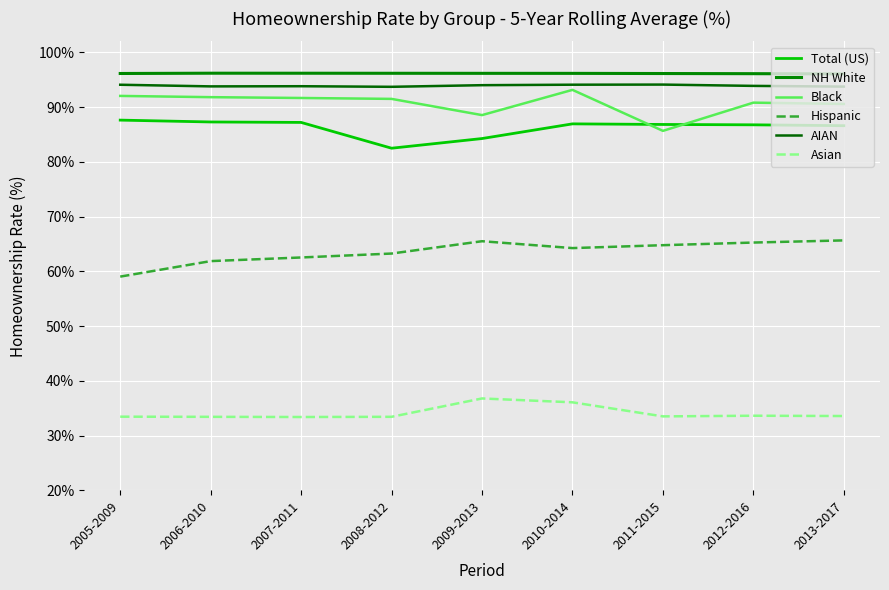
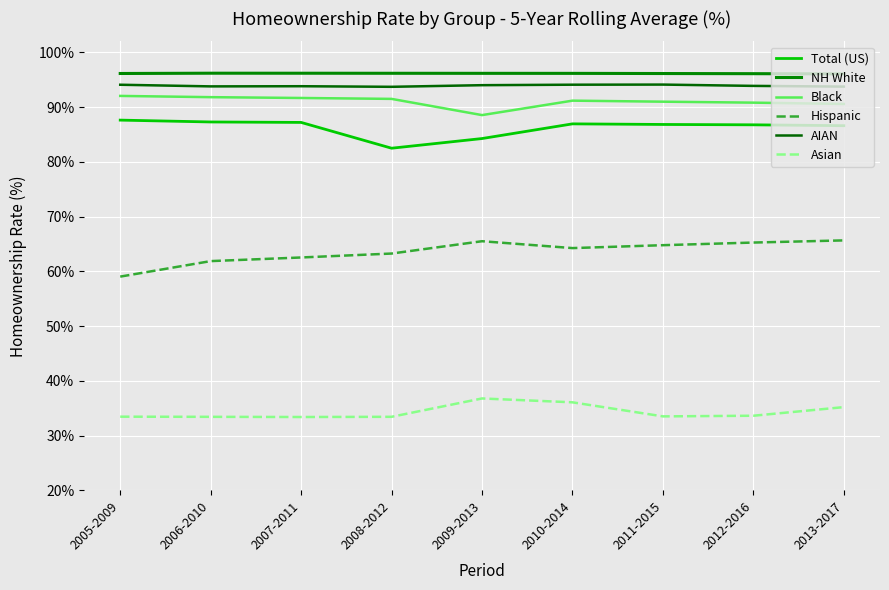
  {
    "Total (US)": {
      "2005-2009": "88%",
      "2006-2010": "87%",
      "2007-2011": "87%",
      "2008-2012": "82%",
      "2009-2013": "84%",
      "2010-2014": "87%",
      "2011-2015": "87%",
      "2012-2016": "87%"
    },
    "Black": {
      "2005-2009": "92%",
      "2006-2010": "92%",
      "2007-2011": "92%",
      "2008-2012": "91%",
      "2009-2013": "89%",
-     "2010-2014": "93%",
-     "2011-2015": "86%",
+     "2010-2014": "91%",
+     "2011-2015": "91%",
      "2012-2016": "91%"
    },
    "Hispanic": {
      "2005-2009": "59%",
      "2006-2010": "62%",
      "2007-2011": "63%",
      "2008-2012": "63%",
      "2009-2013": "65%",
      "2010-2014": "64%",
      "2011-2015": "65%",
      "2012-2016": "65%",
      "2013-2017": "66%"
    },
    "Asian": {
      "2005-2009": "33%",
      "2006-2010": "33%",
      "2007-2011": "33%",
      "2008-2012": "33%",
      "2009-2013": "37%",
      "2010-2014": "36%",
      "2011-2015": "33%",
      "2012-2016": "34%",
-     "2013-2017": "34%"
+     "2013-2017": "35%"
    }
  }
